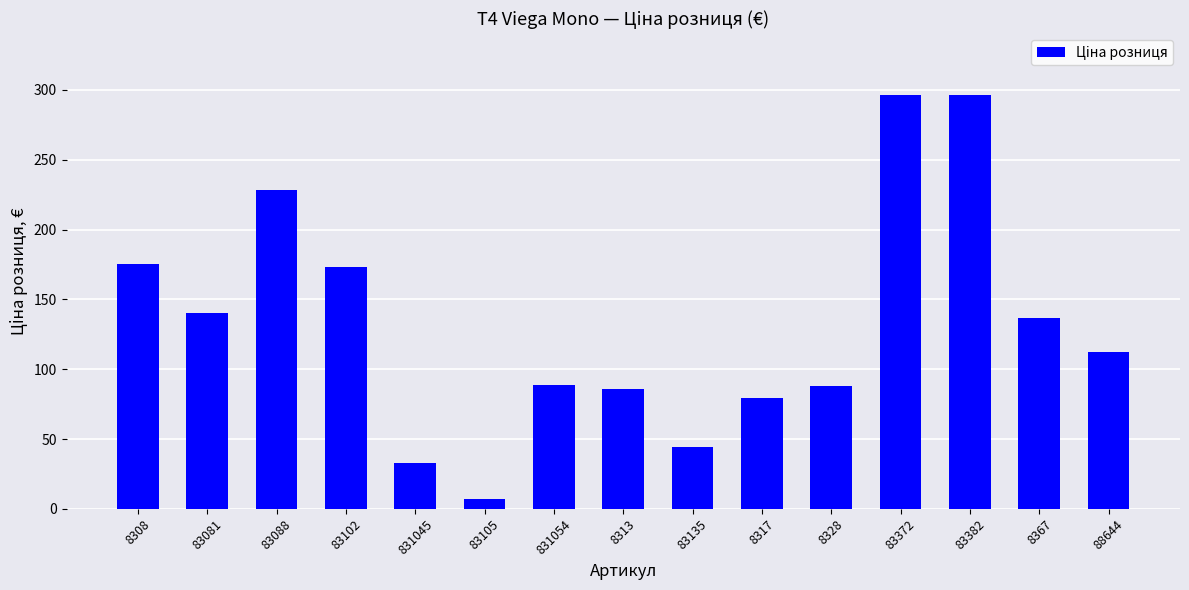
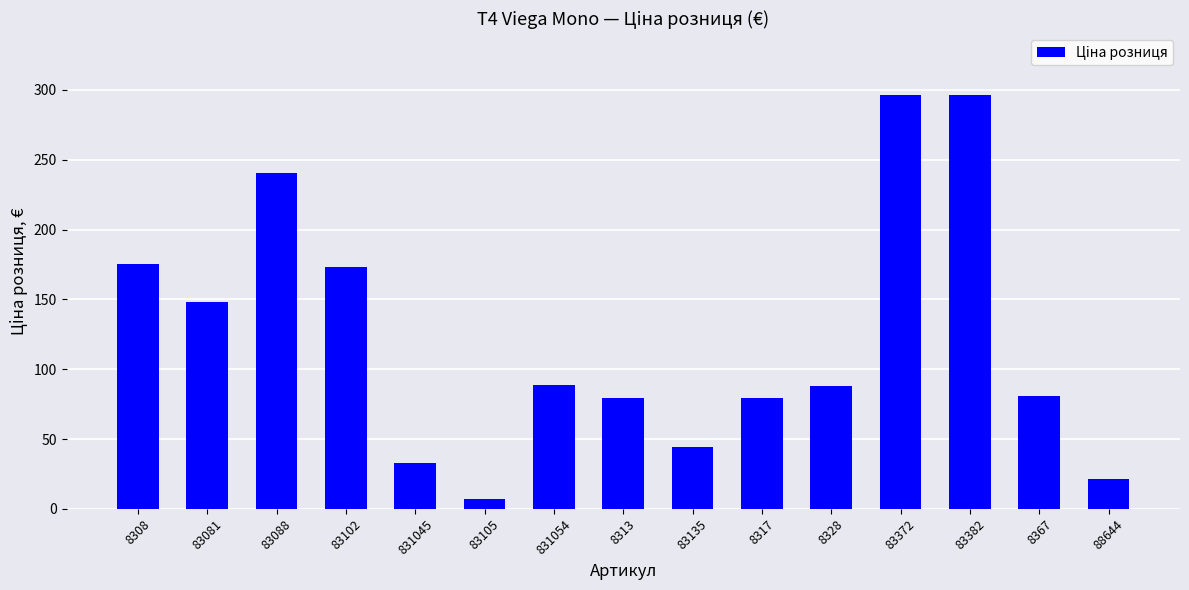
  {
    "8308": 176,
-   "83081": 141,
-   "83088": 228,
+   "83081": 148,
+   "83088": 241,
    "83102": 173,
    "831045": 33,
    "83105": 7,
    "831054": 89,
-   "8313": 86,
+   "8313": 79,
    "83135": 45,
    "8317": 79,
    "8328": 88,
    "83372": 296,
    "83382": 296,
-   "8367": 137,
-   "88644": 112
+   "8367": 81,
+   "88644": 21
  }
